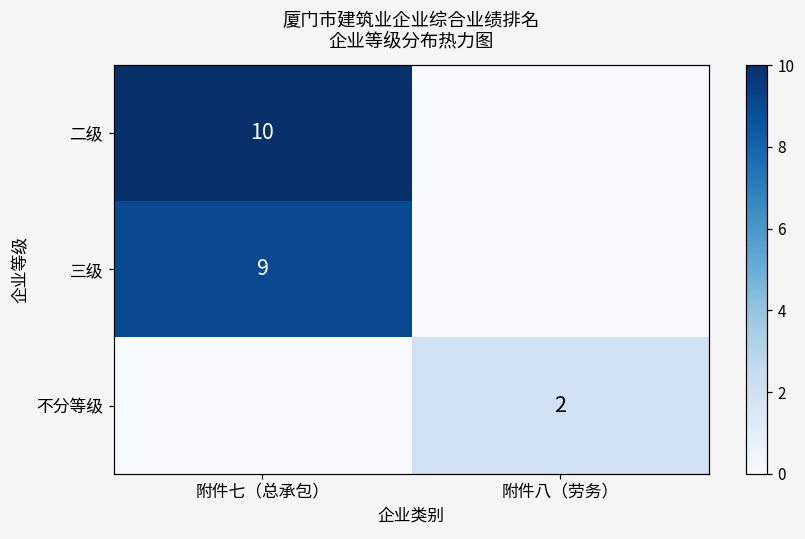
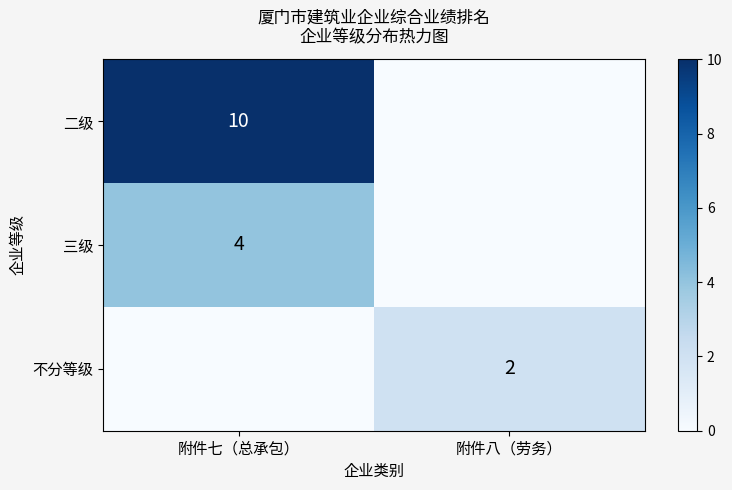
  {
    "二级": {
      "附件七（总承包）": 10
    },
    "三级": {
-     "附件七（总承包）": 9
+     "附件七（总承包）": 4
    },
    "不分等级": {
      "附件八（劳务）": 2
    }
  }
